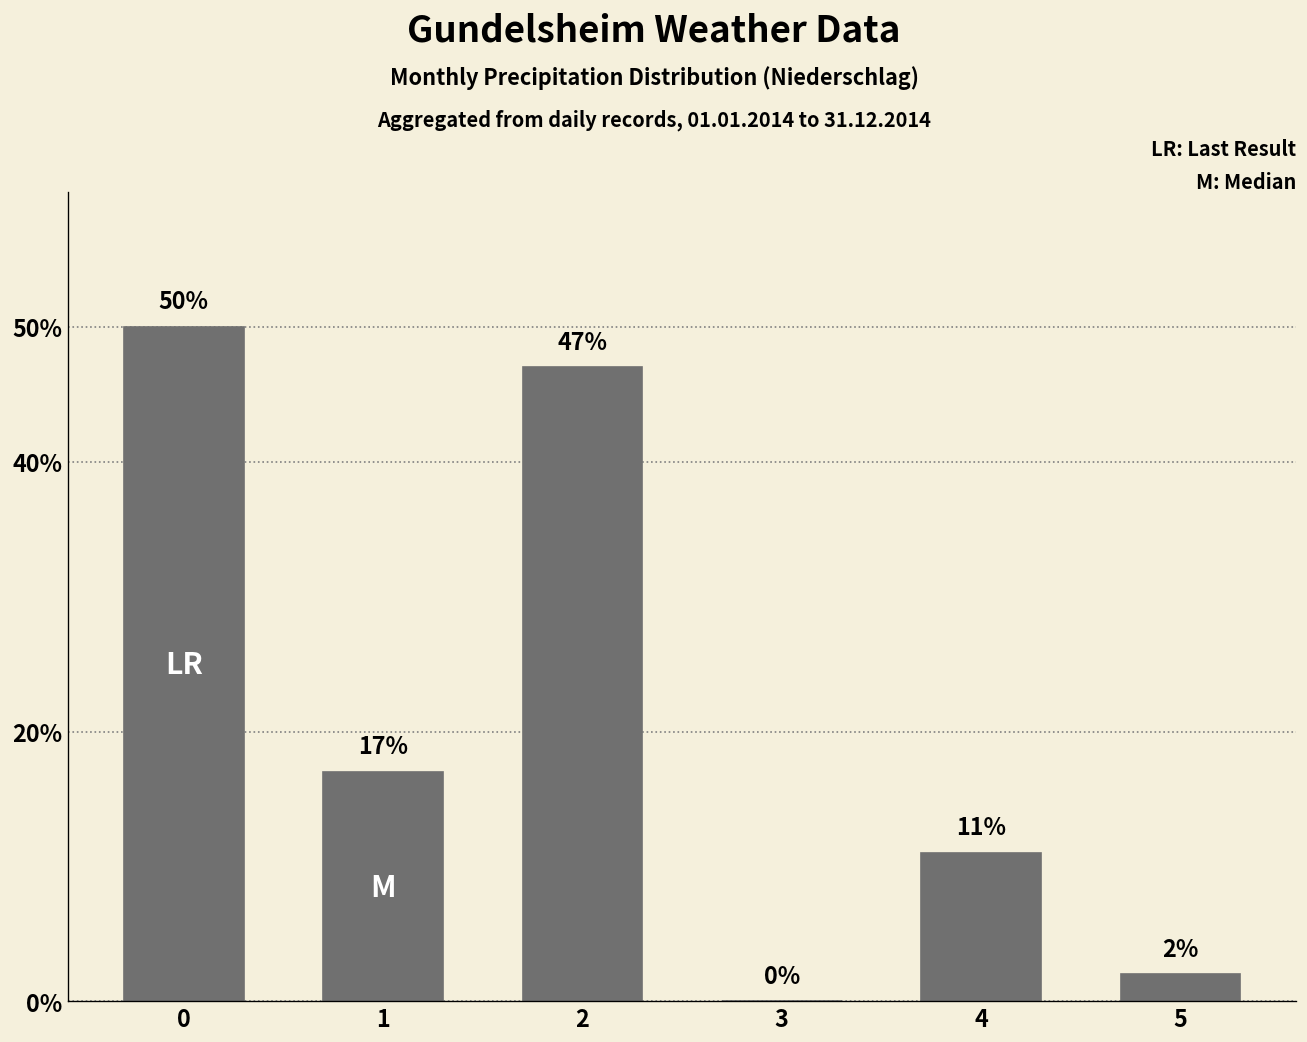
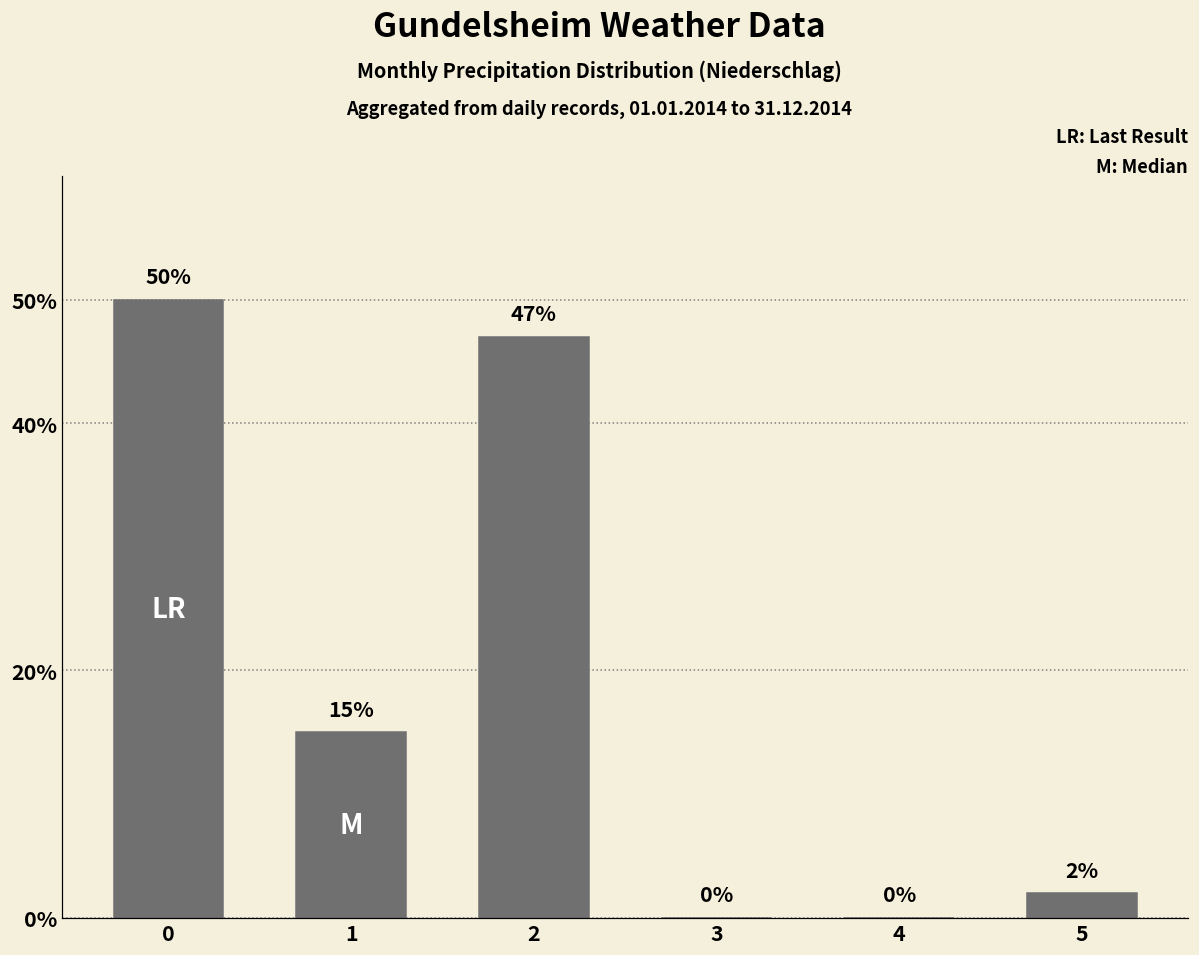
  {
    "0": "50%",
-   "1": "17%",
+   "1": "15%",
    "2": "47%",
    "3": "0%",
-   "4": "11%",
+   "4": "0%",
    "5": "2%"
  }
